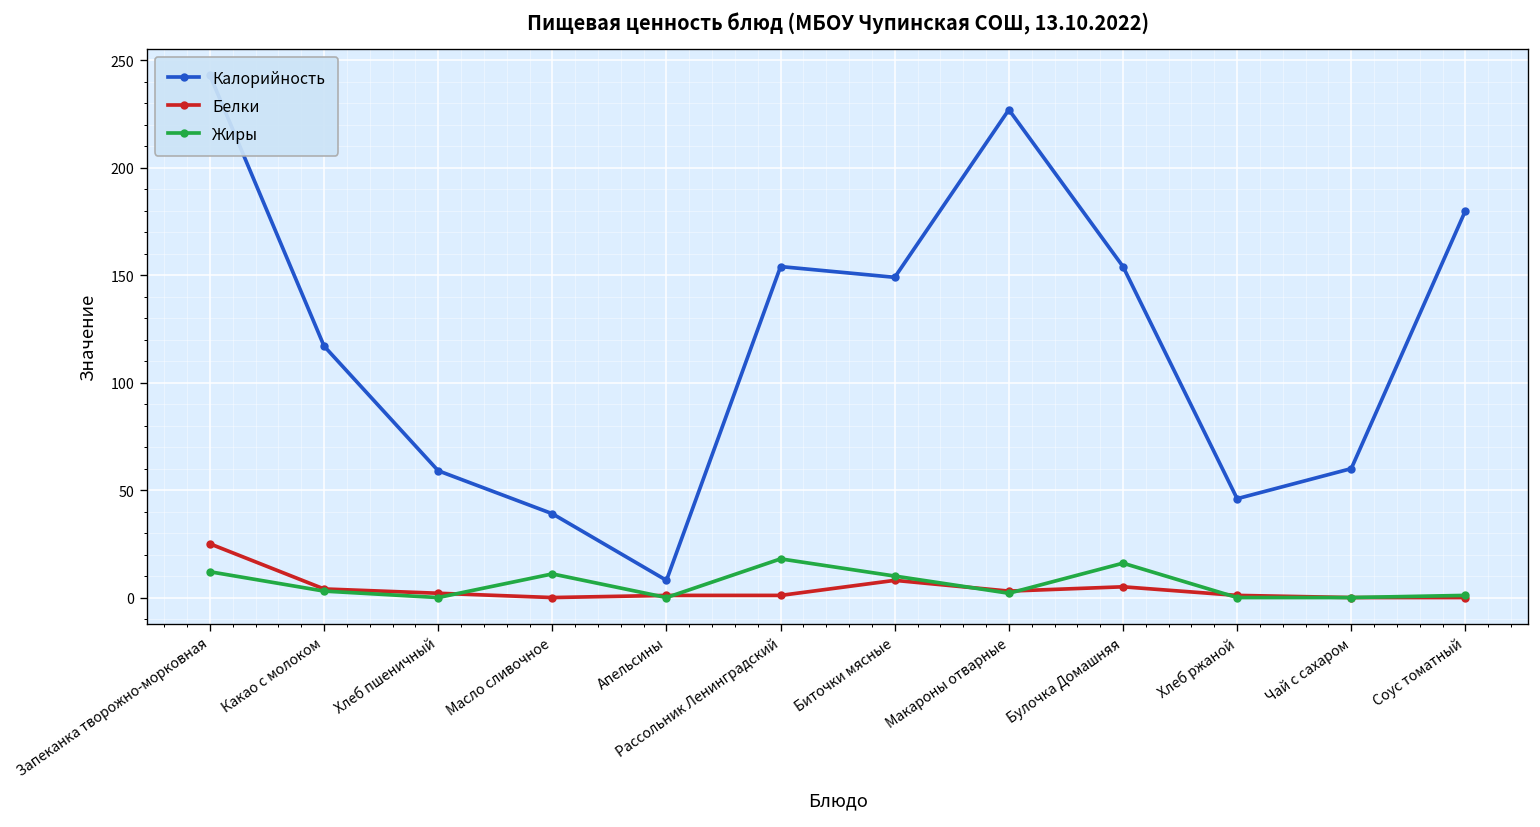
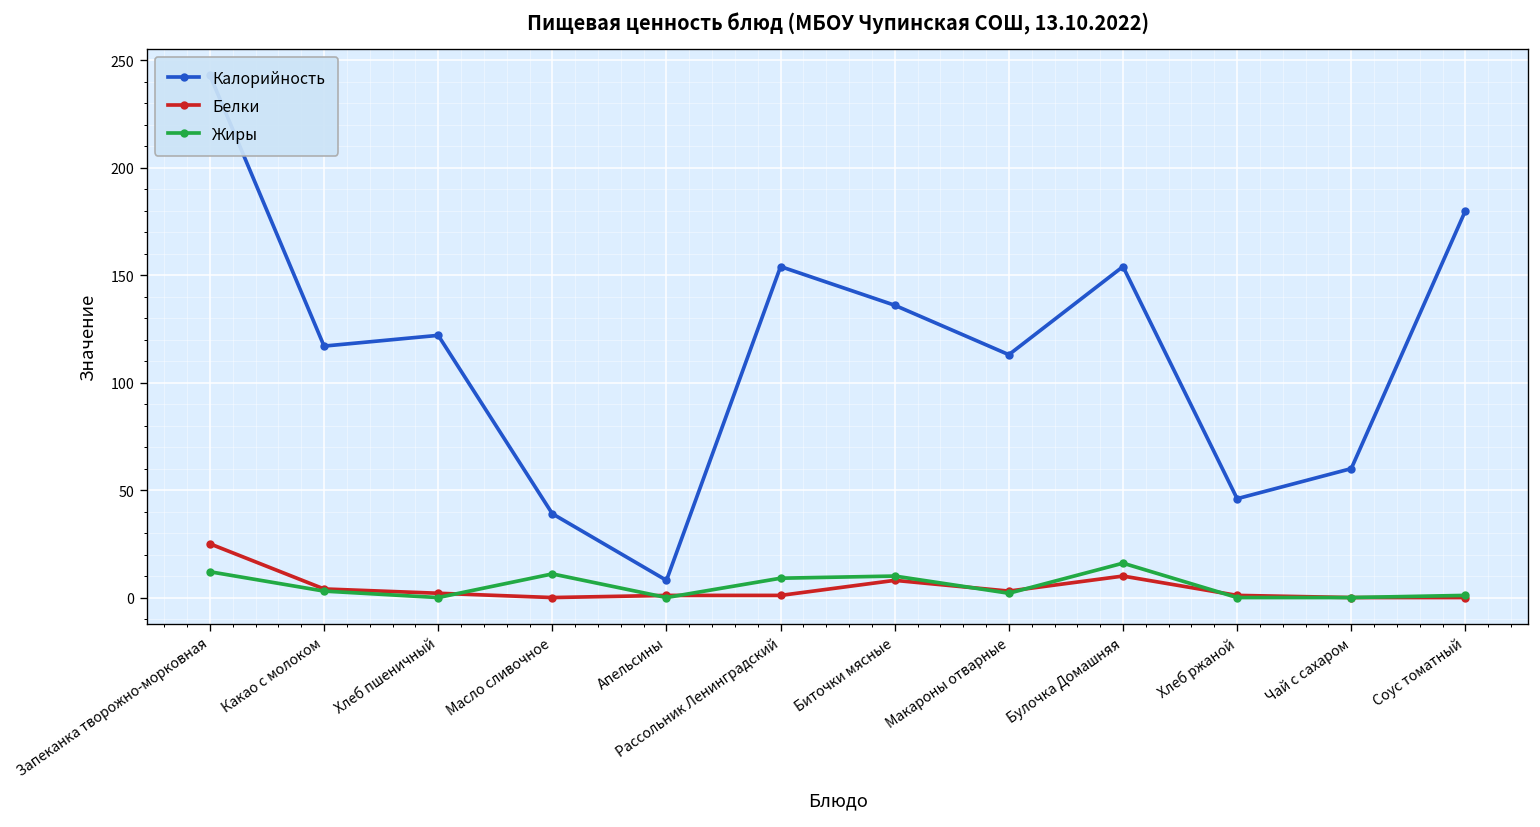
  {
    "Калорийность": {
      "Какао с молоком": 117,
-     "Хлеб пшеничный": 59,
+     "Хлеб пшеничный": 122,
      "Масло сливочное": 39,
      "Апельсины": 8,
      "Рассольник Ленинградский": 154,
-     "Биточки мясные": 149,
-     "Макароны отварные": 227,
+     "Биточки мясные": 136,
+     "Макароны отварные": 113,
      "Булочка Домашняя": 154,
      "Хлеб ржаной": 46,
      "Чай с сахаром": 60,
      "Соус томатный": 180
    },
    "Белки": {
      "Запеканка творожно-морковная": 25,
      "Хлеб пшеничный": 2,
      "Масло сливочное": 0,
      "Рассольник Ленинградский": 1,
      "Биточки мясные": 8,
-     "Булочка Домашняя": 5
+     "Булочка Домашняя": 10
    },
    "Жиры": {
      "Запеканка творожно-морковная": 12,
      "Хлеб пшеничный": 0,
      "Масло сливочное": 11,
-     "Рассольник Ленинградский": 18,
+     "Рассольник Ленинградский": 9,
      "Биточки мясные": 10,
      "Булочка Домашняя": 16
    }
  }
